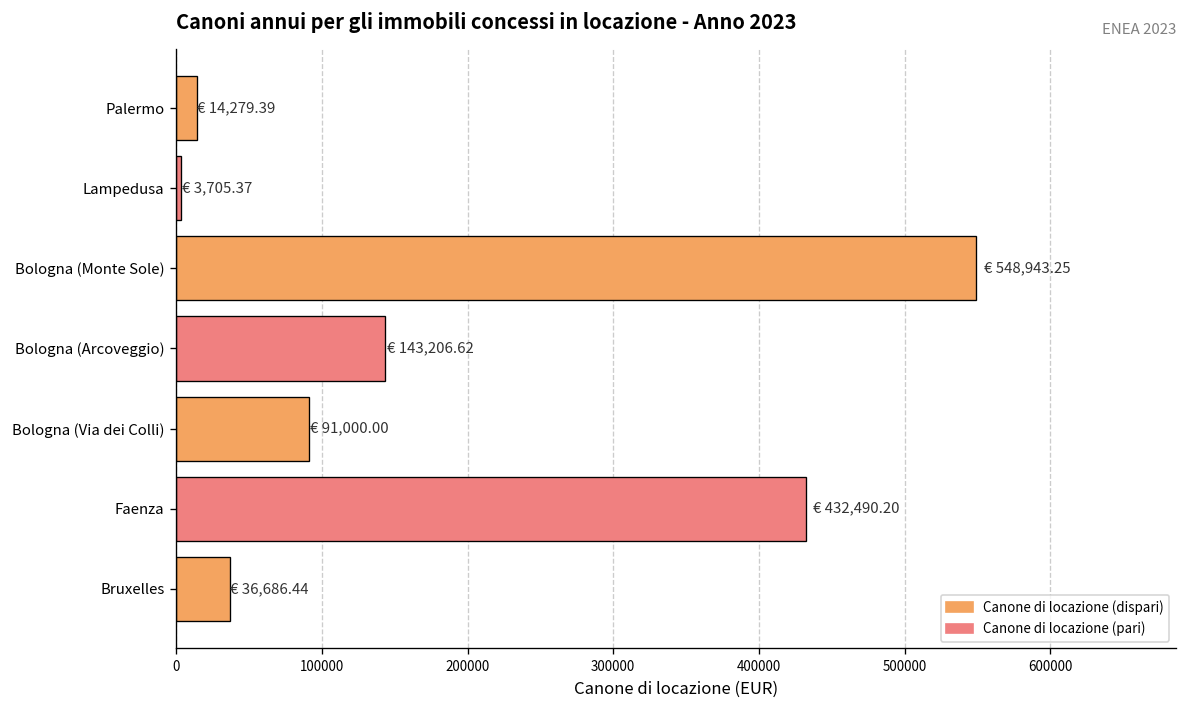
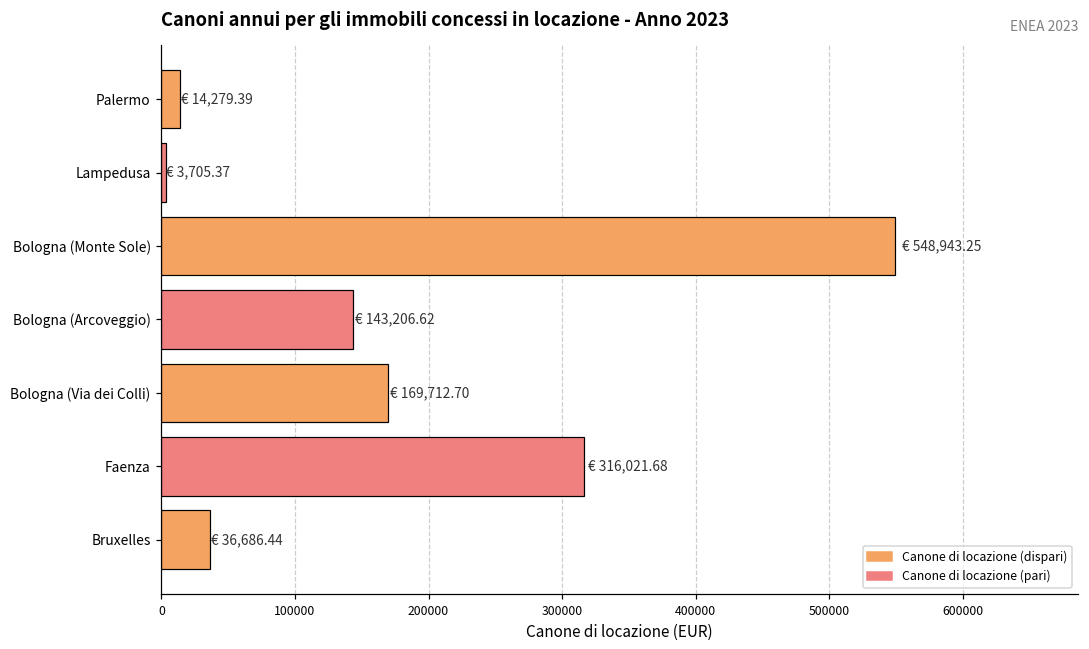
  {
    "Palermo": "14,279.39",
    "Lampedusa": "3,705.37",
    "Bologna (Monte Sole)": "548,943.25",
    "Bologna (Arcoveggio)": "143,206.62",
-   "Bologna (Via dei Colli)": "91,000.00",
-   "Faenza": "432,490.20",
+   "Bologna (Via dei Colli)": "169,712.70",
+   "Faenza": "316,021.68",
    "Bruxelles": "36,686.44"
  }
